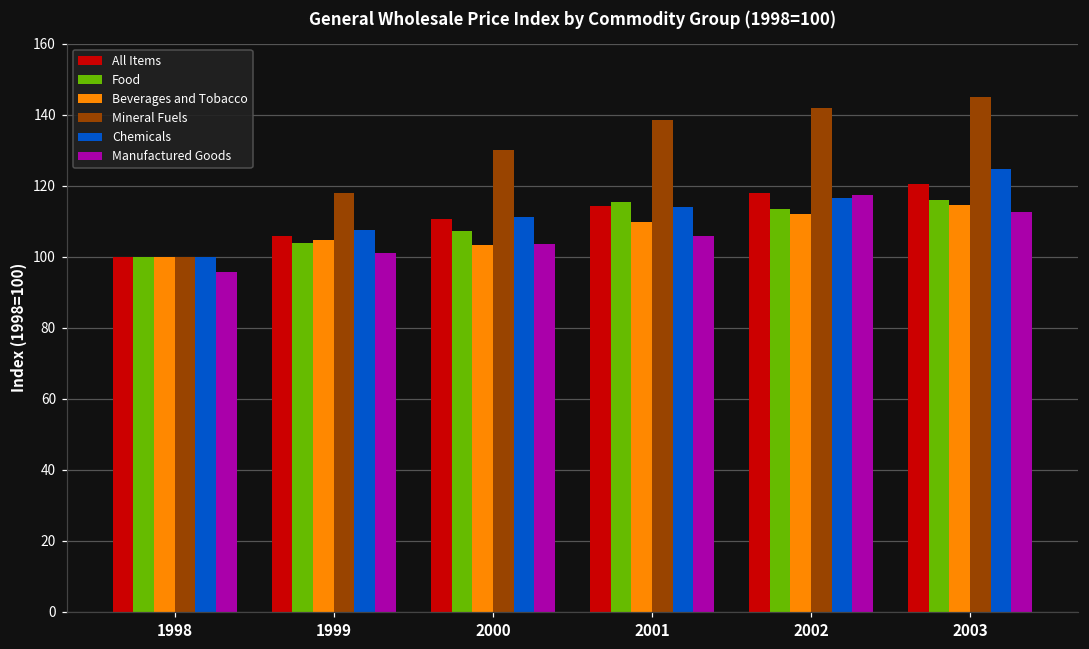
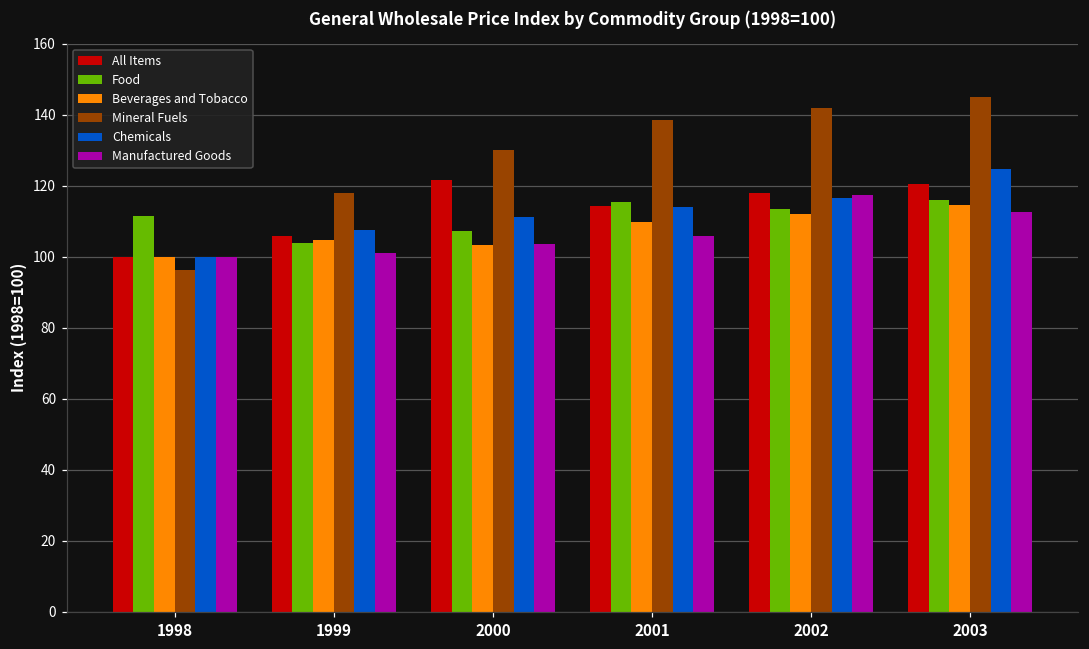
  {
    "All Items": {
      "1998": 100,
      "1999": 106,
-     "2000": 111,
+     "2000": 122,
      "2001": 114,
      "2002": 118,
      "2003": 121
    },
    "Food": {
-     "1998": 100,
+     "1998": 112,
      "1999": 104,
      "2000": 107,
      "2001": 115,
      "2002": 114,
      "2003": 116
    },
    "Beverages and Tobacco": {
      "1998": 100,
      "1999": 105,
      "2000": 103,
      "2001": 110,
      "2002": 112,
      "2003": 115
    },
    "Mineral Fuels": {
-     "1998": 100,
+     "1998": 96,
      "1999": 118,
      "2000": 130,
      "2001": 139,
      "2002": 142,
      "2003": 145
    },
    "Chemicals": {
      "1998": 100,
      "1999": 107,
      "2000": 111,
      "2001": 114,
      "2002": 117,
      "2003": 125
    },
    "Manufactured Goods": {
-     "1998": 96,
+     "1998": 100,
      "1999": 101,
      "2000": 104,
      "2001": 106,
      "2002": 117,
      "2003": 113
    }
  }
